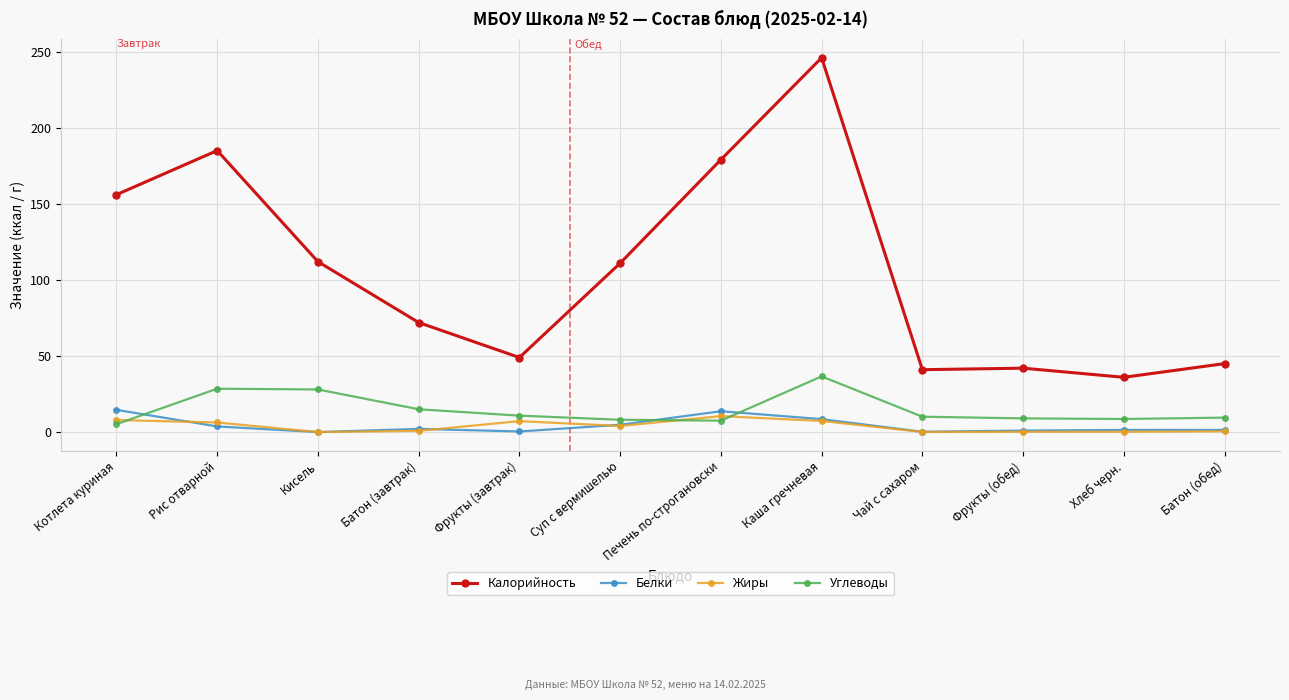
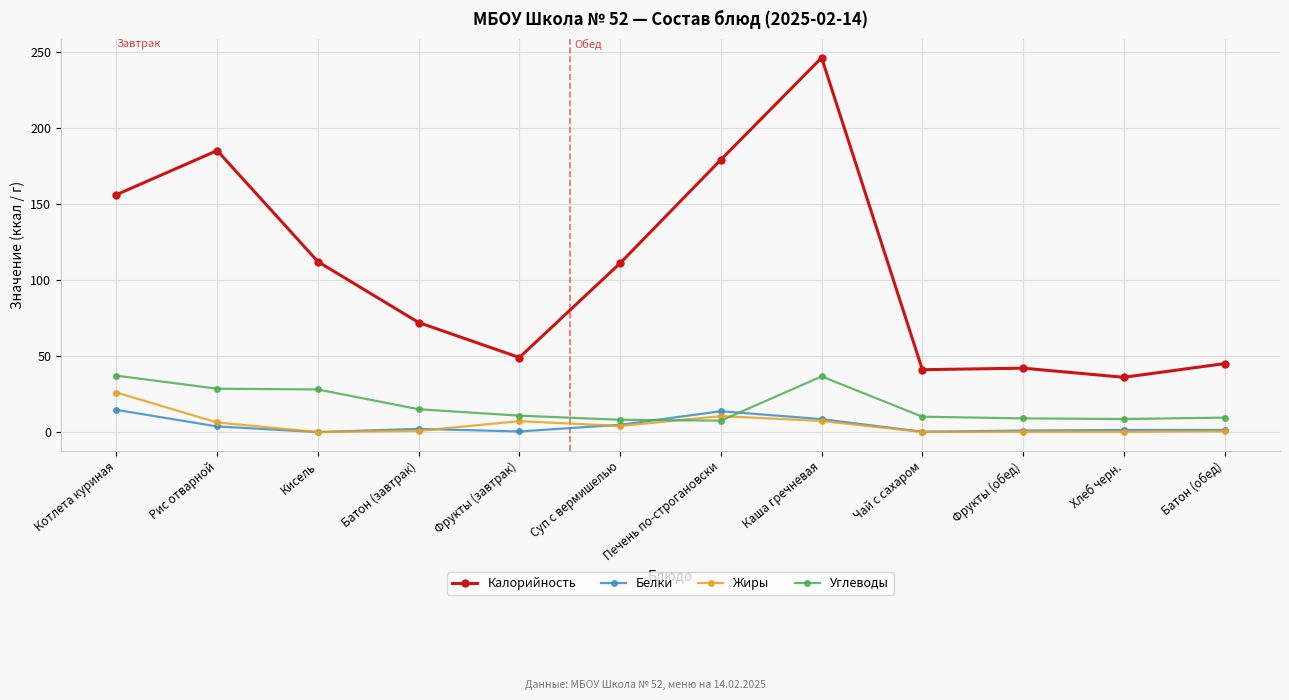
  {
    "Калорийность": {
      "Котлета куриная": 156,
      "Рис отварной": 185,
      "Кисель": 112,
      "Батон (завтрак)": 72,
      "Фрукты (завтрак)": 49,
      "Суп с вермишелью": 111,
      "Печень по-строгановски": 179,
      "Каша гречневая": 246,
      "Чай с сахаром": 41,
      "Фрукты (обед)": 42,
      "Хлеб черн.": 36,
      "Батон (обед)": 45
    },
    "Белки": {
      "Котлета куриная": 15,
      "Рис отварной": 4,
      "Фрукты (завтрак)": 0,
      "Печень по-строгановски": 14
    },
    "Жиры": {
-     "Котлета куриная": 8,
+     "Котлета куриная": 26,
      "Рис отварной": 6,
      "Фрукты (завтрак)": 7,
      "Печень по-строгановски": 11
    },
    "Углеводы": {
-     "Котлета куриная": 5,
+     "Котлета куриная": 37,
      "Рис отварной": 29,
      "Кисель": 28,
      "Батон (завтрак)": 15,
      "Фрукты (завтрак)": 11,
      "Суп с вермишелью": 8,
      "Печень по-строгановски": 8,
      "Каша гречневая": 37,
      "Чай с сахаром": 10,
      "Фрукты (обед)": 9,
      "Хлеб черн.": 9,
      "Батон (обед)": 10
    }
  }
